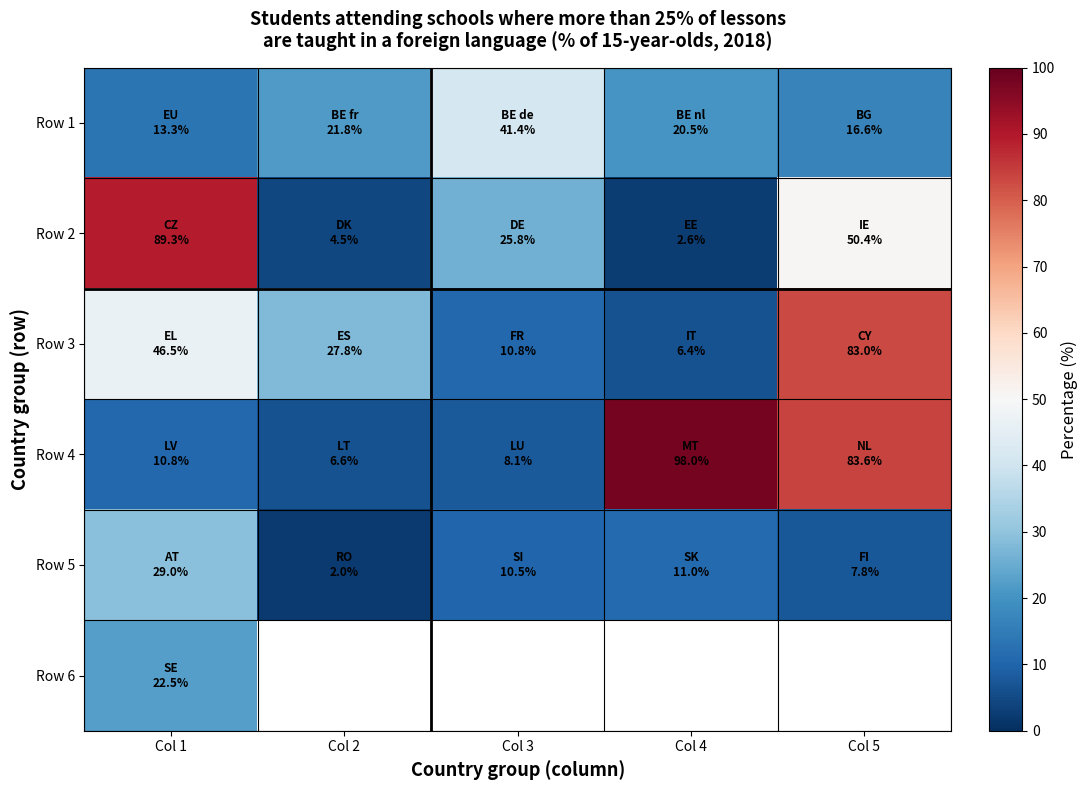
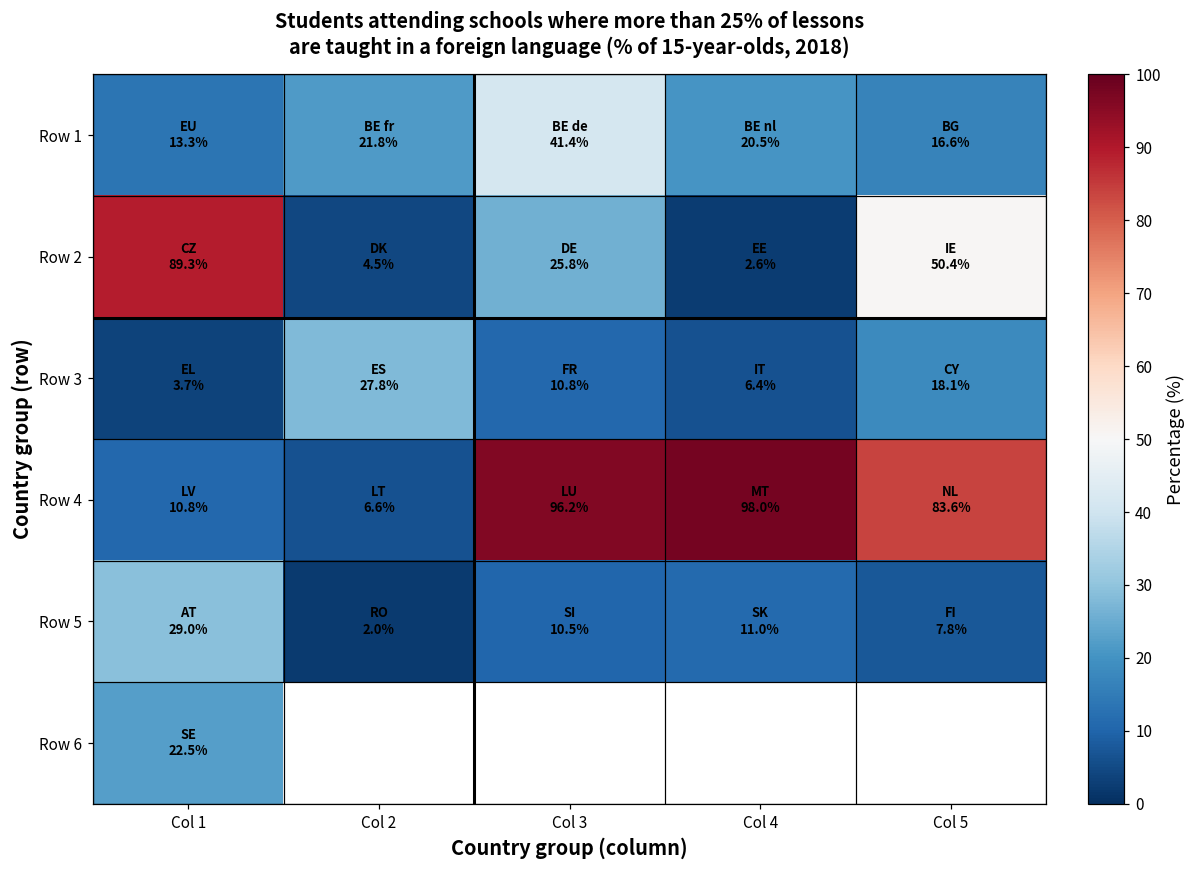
  {
    "Row 1": {
      "Col 1": "13.3%",
      "Col 2": "21.8%",
      "Col 3": "41.4%",
      "Col 4": "20.5%",
      "Col 5": "16.6%"
    },
    "Row 2": {
      "Col 1": "89.3%",
      "Col 2": "4.5%",
      "Col 3": "25.8%",
      "Col 4": "2.6%",
      "Col 5": "50.4%"
    },
    "Row 3": {
-     "Col 1": "46.5%",
+     "Col 1": "3.7%",
      "Col 2": "27.8%",
      "Col 3": "10.8%",
      "Col 4": "6.4%",
-     "Col 5": "83.0%"
+     "Col 5": "18.1%"
    },
    "Row 4": {
      "Col 1": "10.8%",
      "Col 2": "6.6%",
-     "Col 3": "8.1%",
+     "Col 3": "96.2%",
      "Col 4": "98.0%",
      "Col 5": "83.6%"
    },
    "Row 5": {
      "Col 1": "29.0%",
      "Col 2": "2.0%",
      "Col 3": "10.5%",
      "Col 4": "11.0%",
      "Col 5": "7.8%"
    },
    "Row 6": {
      "Col 1": "22.5%"
    }
  }
